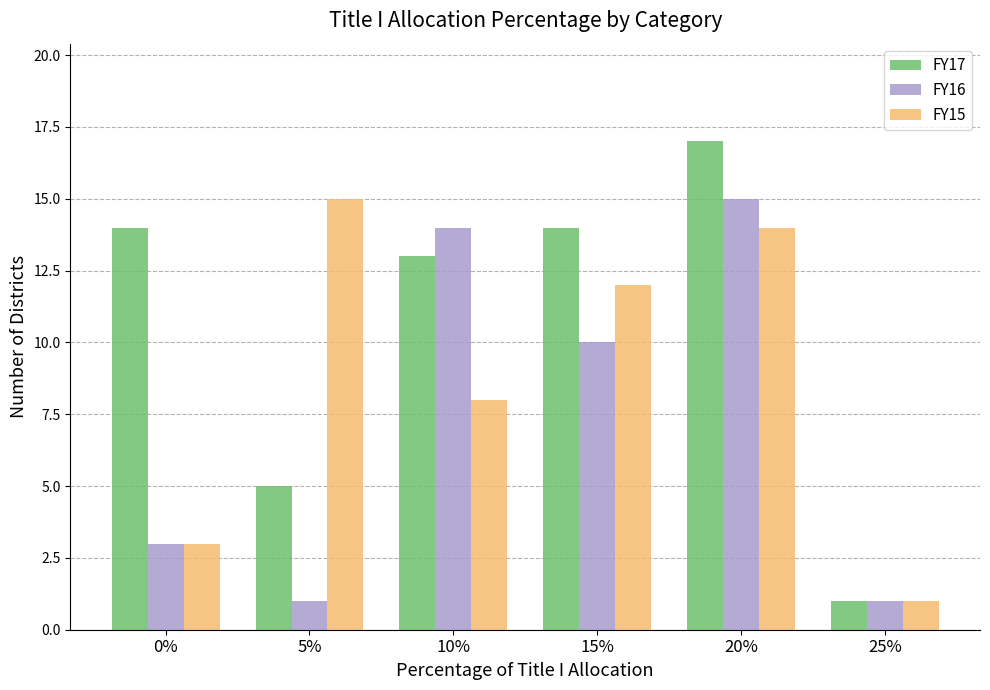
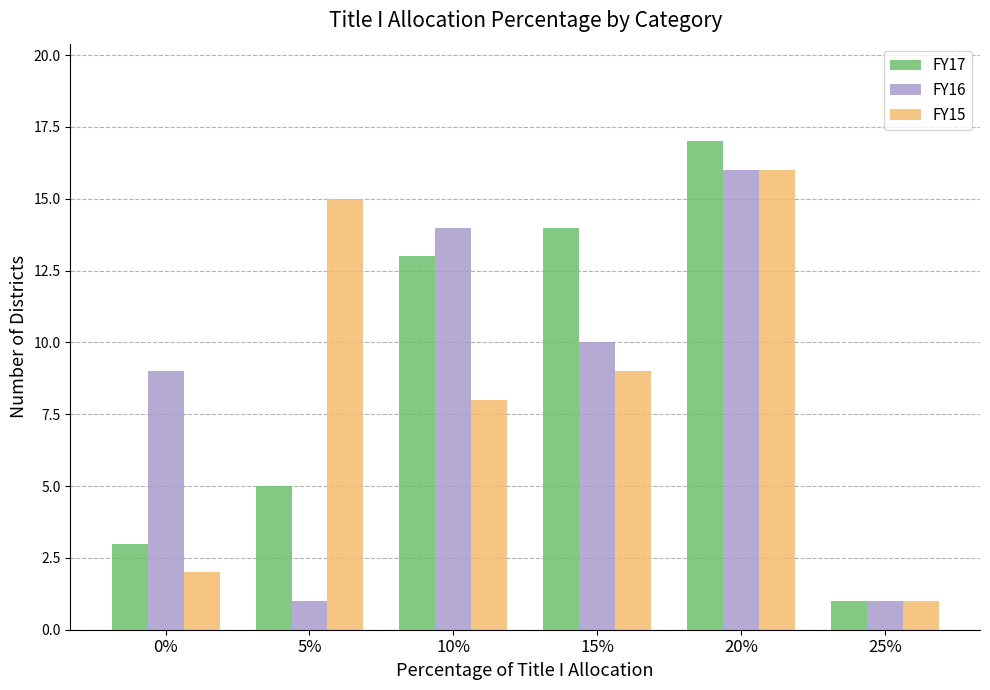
  {
    "FY17": {
-     "0%": 14,
+     "0%": 3,
      "5%": 5,
      "10%": 13,
      "15%": 14,
      "20%": 17,
      "25%": 1
    },
    "FY16": {
-     "0%": 3,
+     "0%": 9,
      "5%": 1,
      "10%": 14,
      "15%": 10,
-     "20%": 15,
+     "20%": 16,
      "25%": 1
    },
    "FY15": {
-     "0%": 3,
+     "0%": 2,
      "5%": 15,
      "10%": 8,
-     "15%": 12,
-     "20%": 14,
+     "15%": 9,
+     "20%": 16,
      "25%": 1
    }
  }
